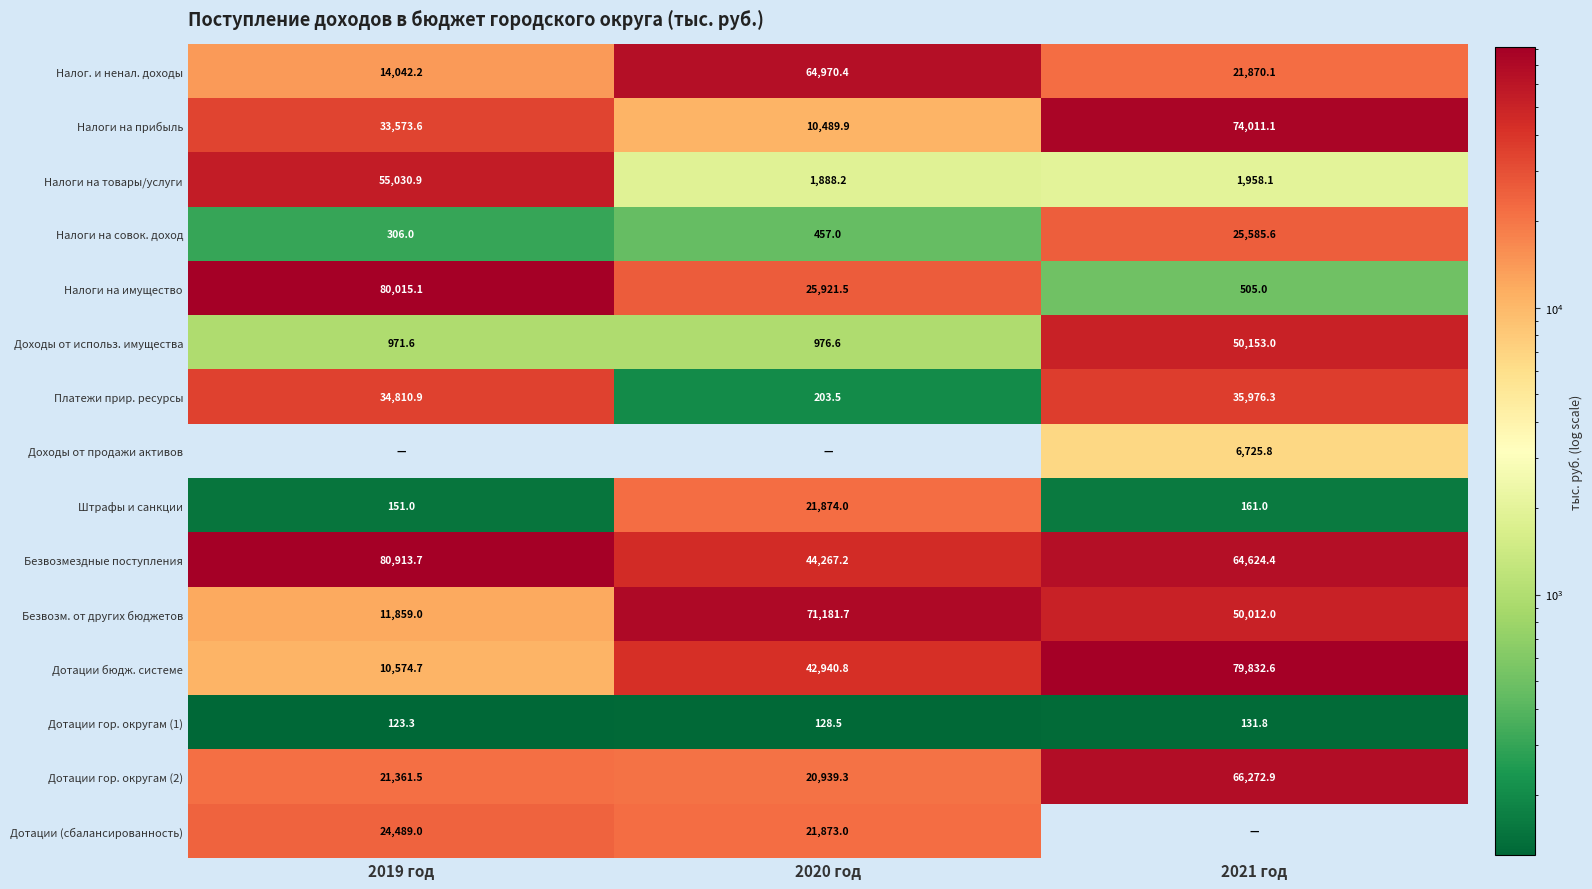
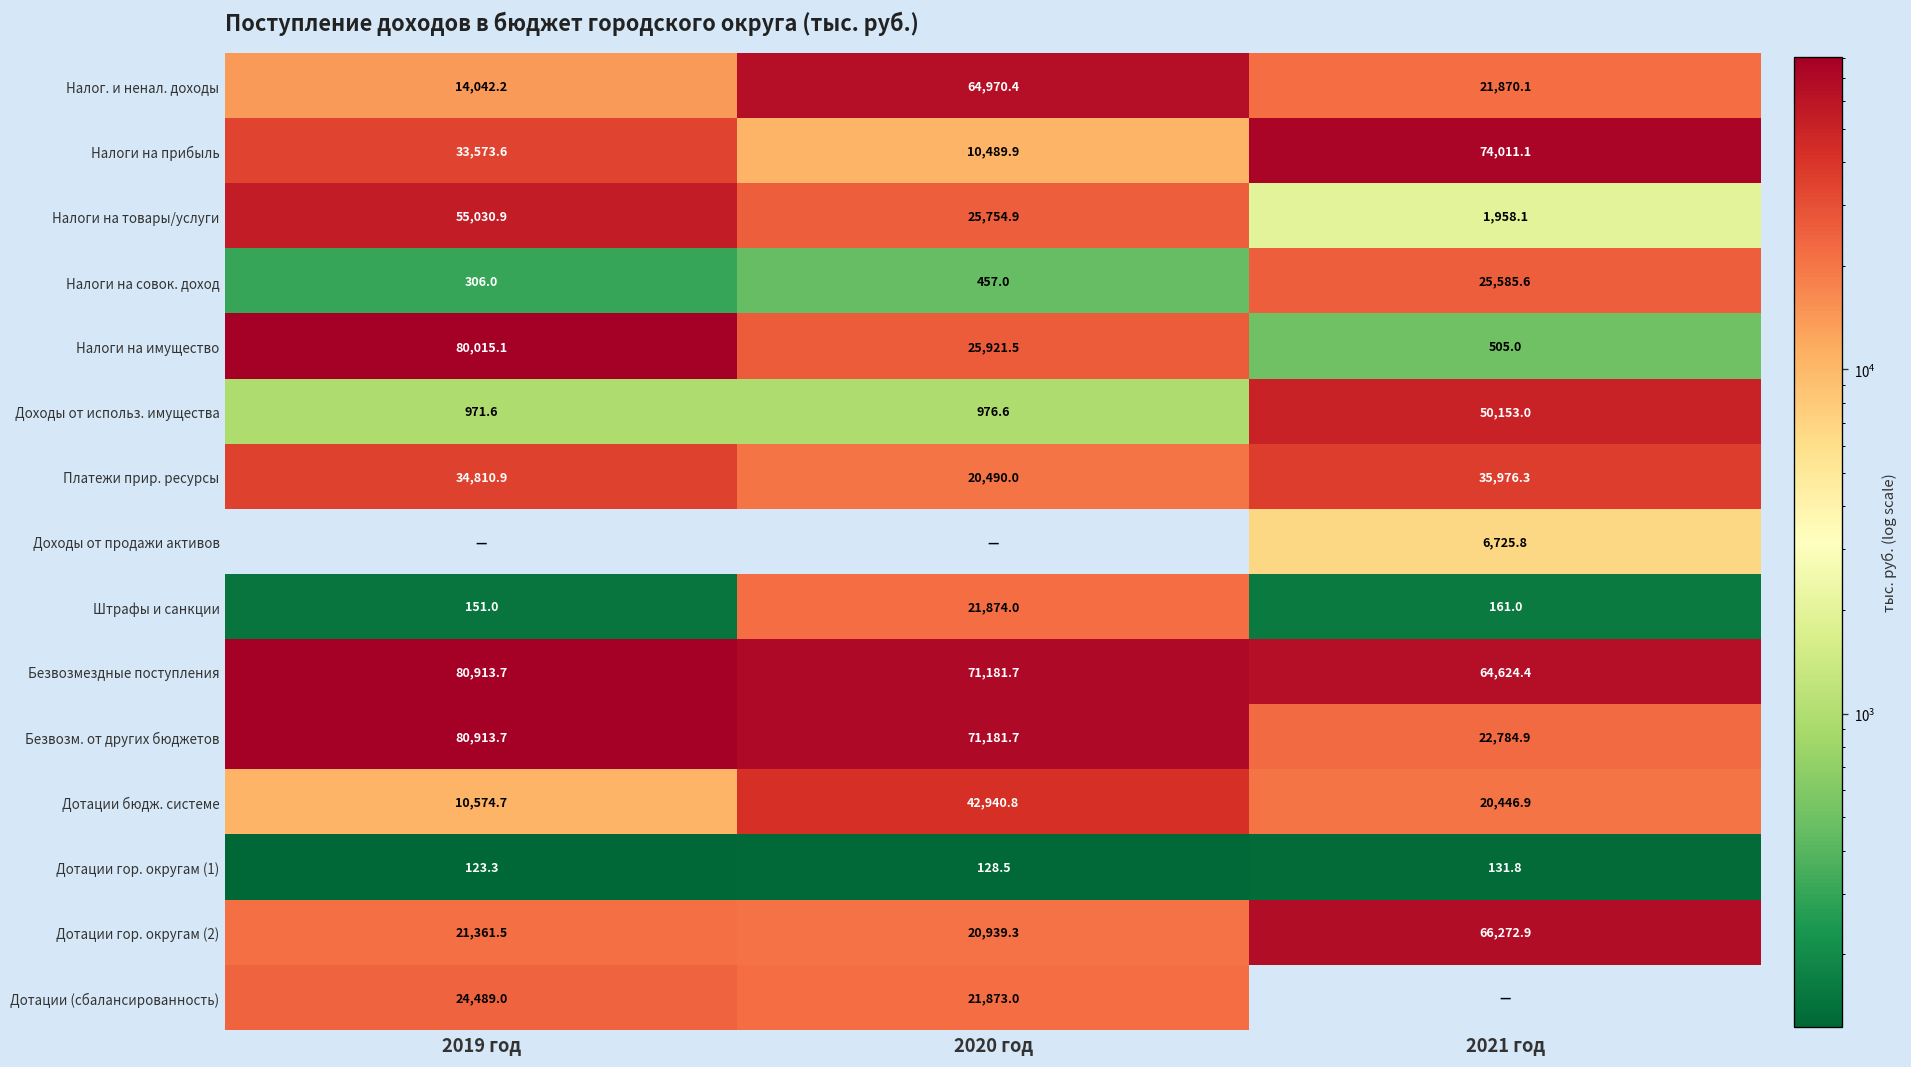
  {
    "Налог. и ненал. доходы": {
      "2019 год": "14,042.2",
      "2020 год": "64,970.4",
      "2021 год": "21,870.1"
    },
    "Налоги на прибыль": {
      "2019 год": "33,573.6",
      "2020 год": "10,489.9",
      "2021 год": "74,011.1"
    },
    "Налоги на товары/услуги": {
      "2019 год": "55,030.9",
-     "2020 год": "1,888.2",
+     "2020 год": "25,754.9",
      "2021 год": "1,958.1"
    },
    "Налоги на совок. доход": {
      "2019 год": "306.0",
      "2020 год": "457.0",
      "2021 год": "25,585.6"
    },
    "Налоги на имущество": {
      "2019 год": "80,015.1",
      "2020 год": "25,921.5",
      "2021 год": "505.0"
    },
    "Доходы от использ. имущества": {
      "2019 год": "971.6",
      "2020 год": "976.6",
      "2021 год": "50,153.0"
    },
    "Платежи прир. ресурсы": {
      "2019 год": "34,810.9",
-     "2020 год": "203.5",
+     "2020 год": "20,490.0",
      "2021 год": "35,976.3"
    },
    "Доходы от продажи активов": {
      "2021 год": "6,725.8"
    },
    "Штрафы и санкции": {
      "2019 год": "151.0",
      "2020 год": "21,874.0",
      "2021 год": "161.0"
    },
    "Безвозмездные поступления": {
      "2019 год": "80,913.7",
-     "2020 год": "44,267.2",
+     "2020 год": "71,181.7",
      "2021 год": "64,624.4"
    },
    "Безвозм. от других бюджетов": {
-     "2019 год": "11,859.0",
+     "2019 год": "80,913.7",
      "2020 год": "71,181.7",
-     "2021 год": "50,012.0"
+     "2021 год": "22,784.9"
    },
    "Дотации бюдж. системе": {
      "2019 год": "10,574.7",
      "2020 год": "42,940.8",
-     "2021 год": "79,832.6"
+     "2021 год": "20,446.9"
    },
    "Дотации гор. округам (1)": {
      "2019 год": "123.3",
      "2020 год": "128.5",
      "2021 год": "131.8"
    },
    "Дотации гор. округам (2)": {
      "2019 год": "21,361.5",
      "2020 год": "20,939.3",
      "2021 год": "66,272.9"
    },
    "Дотации (сбалансированность)": {
      "2019 год": "24,489.0",
      "2020 год": "21,873.0"
    }
  }
